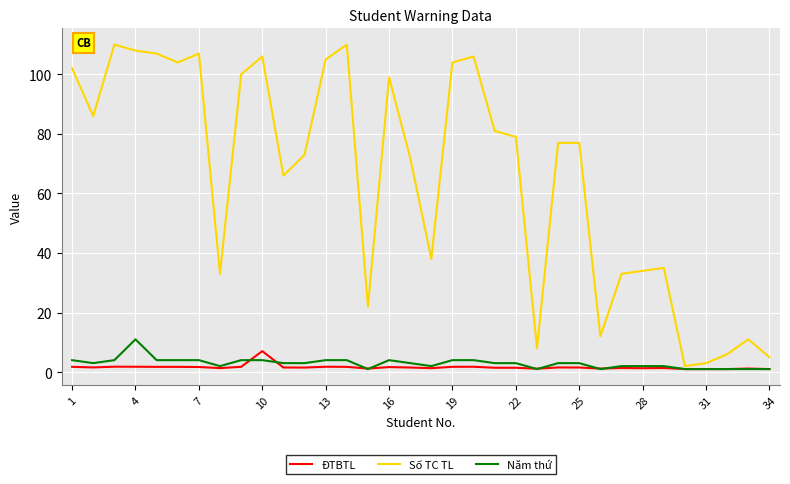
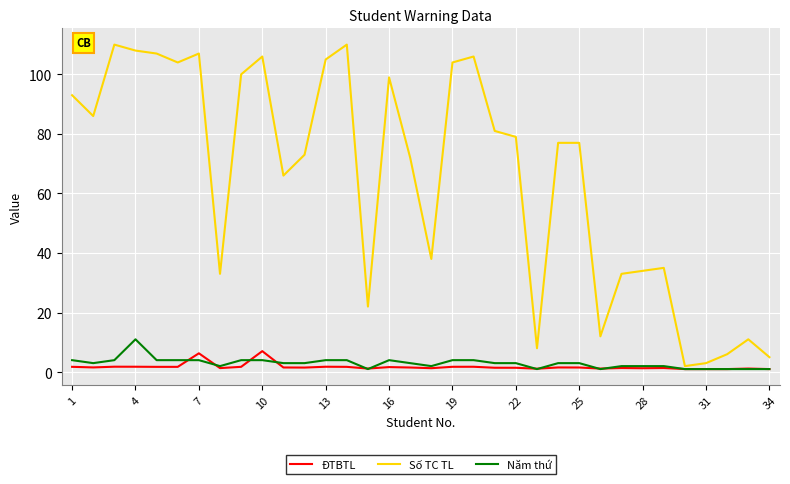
  {
    "ĐTBTL": {
      "1": 2,
      "4": 2,
-     "7": 2,
+     "7": 6,
      "10": 7,
      "13": 2,
      "16": 2,
      "19": 2,
      "22": 1,
      "25": 2
    },
    "Số TC TL": {
-     "1": 102,
+     "1": 93,
      "4": 108,
      "7": 107,
      "10": 106,
      "13": 105,
      "16": 99,
      "19": 104,
      "22": 79,
      "25": 77,
      "28": 34,
      "31": 3,
      "34": 5
    },
    "Năm thứ": {
      "1": 4,
      "4": 11,
      "7": 4,
      "10": 4,
      "13": 4,
      "16": 4,
      "19": 4,
      "22": 3,
      "25": 3
    }
  }
